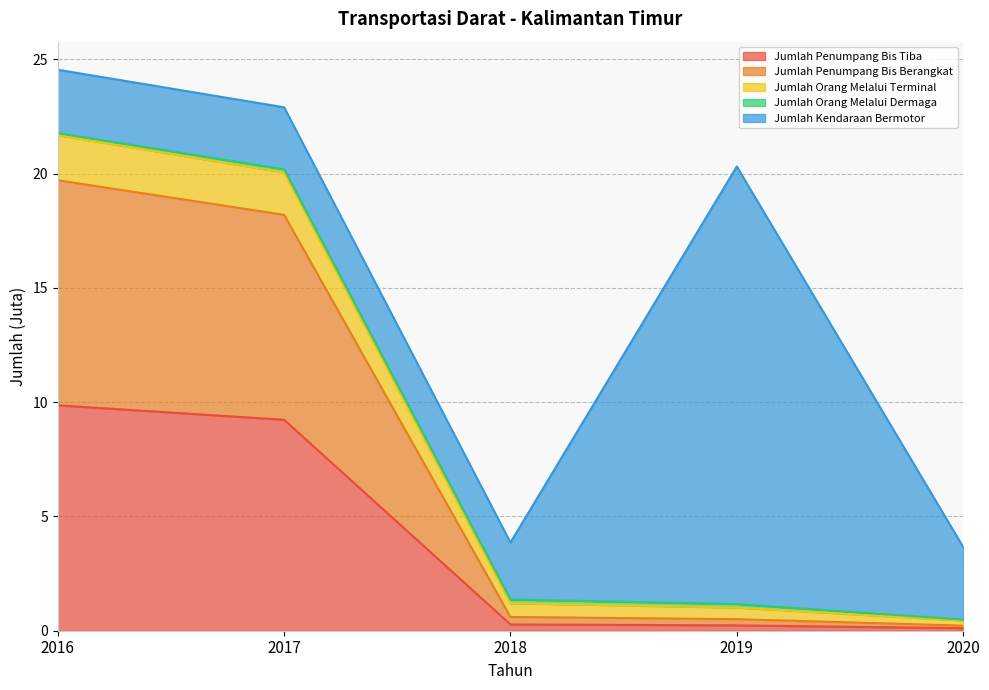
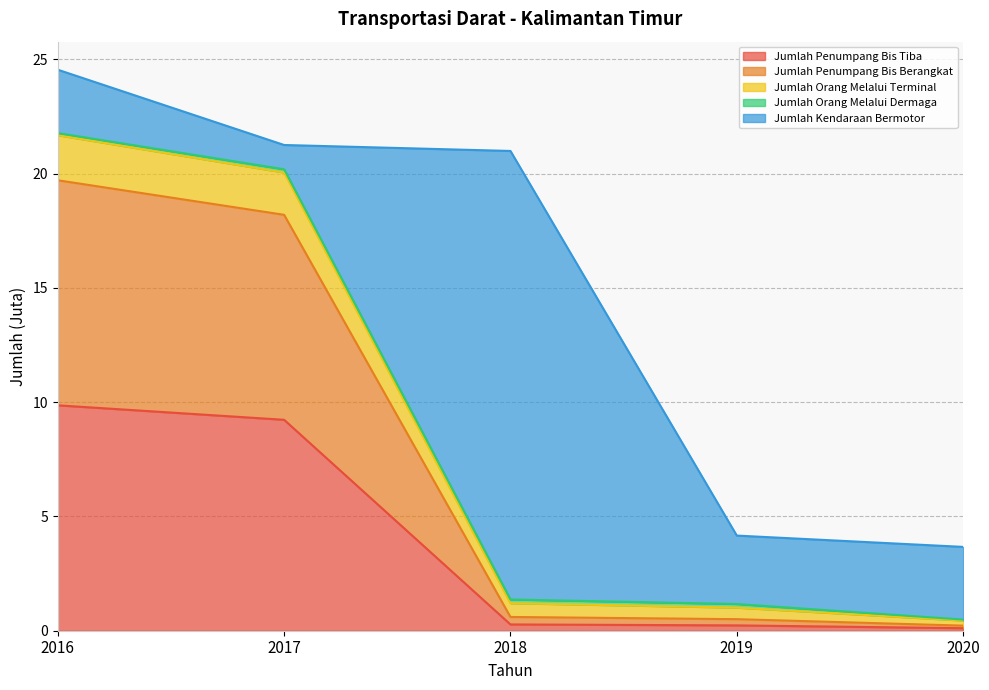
  {
    "Jumlah Orang Melalui Terminal": {
      "2017": 1.8,
      "2018": 0.6,
      "2019": 0.5
    },
    "Jumlah Orang Melalui Dermaga": {
      "2017": 0.1,
      "2018": 0.2,
      "2019": 0.2
    },
    "Jumlah Kendaraan Bermotor": {
      "2016": 2.8,
-     "2017": 2.7,
-     "2018": 2.5,
-     "2019": 19.1,
+     "2017": 1.1,
+     "2018": 19.6,
+     "2019": 3.0,
      "2020": 3.2
    }
  }
